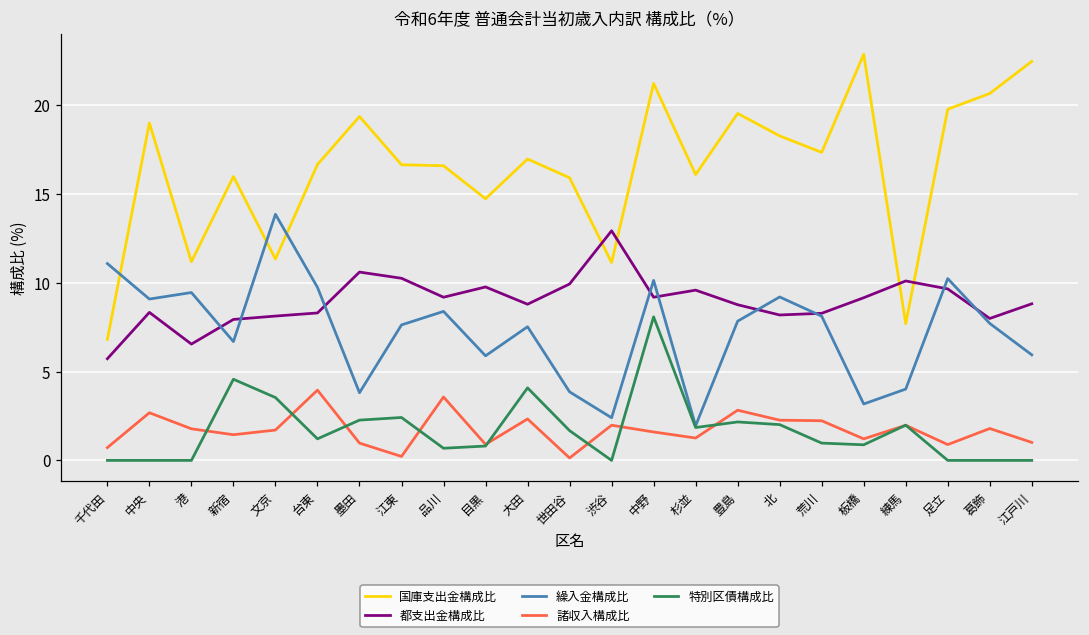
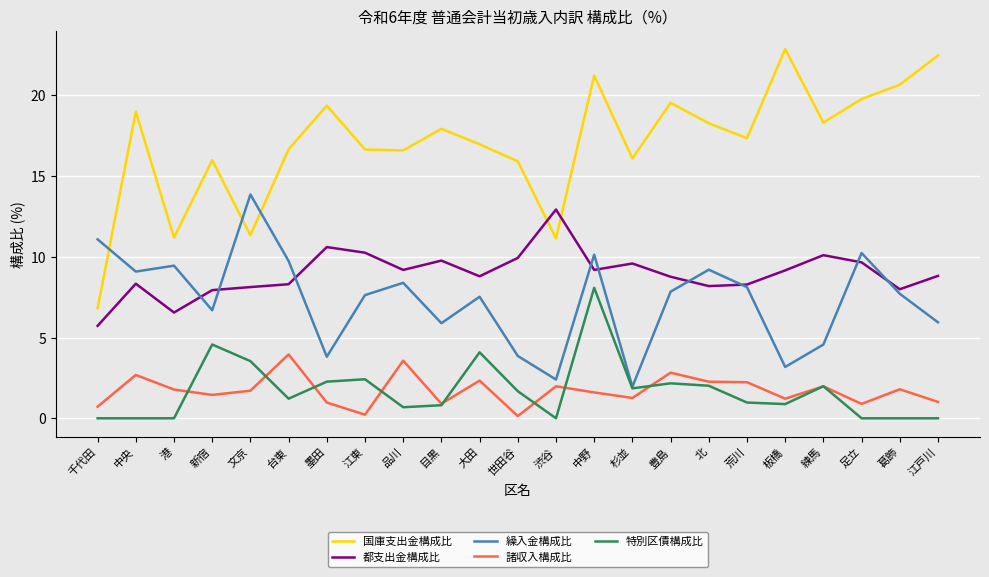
  {
    "国庫支出金構成比": {
      "千代田": 6.8,
      "中央": 19.0,
      "港": 11.2,
      "新宿": 16.0,
      "文京": 11.3,
      "台東": 16.7,
      "墨田": 19.4,
      "江東": 16.6,
      "品川": 16.6,
-     "目黒": 14.7,
+     "目黒": 17.9,
      "大田": 17.0,
      "世田谷": 15.9,
      "渋谷": 11.1,
      "中野": 21.2,
      "杉並": 16.1,
      "豊島": 19.5,
      "北": 18.3,
      "荒川": 17.3,
      "板橋": 22.9,
-     "練馬": 7.7,
+     "練馬": 18.3,
      "足立": 19.8,
      "葛飾": 20.6,
      "江戸川": 22.5
    },
    "都支出金構成比": {
      "千代田": 5.7,
      "中央": 8.3,
      "港": 6.5,
      "新宿": 7.9,
      "文京": 8.1,
      "台東": 8.3,
      "墨田": 10.6,
      "江東": 10.3,
      "品川": 9.2,
      "目黒": 9.8,
      "大田": 8.8,
      "世田谷": 9.9,
      "渋谷": 12.9,
      "中野": 9.2,
      "杉並": 9.6,
      "豊島": 8.8,
      "北": 8.2,
      "荒川": 8.3,
      "板橋": 9.2,
      "練馬": 10.1,
      "足立": 9.7,
      "葛飾": 8.0,
      "江戸川": 8.8
    },
    "繰入金構成比": {
      "千代田": 11.1,
      "中央": 9.1,
      "港": 9.4,
      "新宿": 6.7,
      "文京": 13.9,
      "台東": 9.7,
      "墨田": 3.8,
      "江東": 7.6,
      "品川": 8.4,
      "目黒": 5.9,
      "大田": 7.5,
      "世田谷": 3.9,
      "渋谷": 2.4,
      "中野": 10.1,
      "豊島": 7.8,
      "北": 9.2,
      "荒川": 8.1,
      "板橋": 3.2,
-     "練馬": 4.0,
+     "練馬": 4.6,
      "足立": 10.2,
      "葛飾": 7.7,
      "江戸川": 5.9
    },
    "諸収入構成比": {
      "千代田": 0.7,
      "中央": 2.7,
      "港": 1.8,
      "新宿": 1.4,
      "文京": 1.7,
      "台東": 4.0,
      "墨田": 1.0,
      "江東": 0.2,
      "品川": 3.6,
      "大田": 2.3,
      "世田谷": 0.1,
      "渋谷": 2.0,
      "中野": 1.6,
      "杉並": 1.3,
      "豊島": 2.8,
      "北": 2.3,
      "荒川": 2.2,
      "板橋": 1.2,
      "足立": 0.9,
      "葛飾": 1.8,
      "江戸川": 1.0
    },
    "特別区債構成比": {
      "千代田": 0.0,
      "中央": 0.0,
      "港": 0.0,
      "新宿": 4.6,
      "文京": 3.5,
      "台東": 1.2,
      "墨田": 2.3,
      "江東": 2.4,
      "品川": 0.7,
      "大田": 4.1,
      "世田谷": 1.7,
      "渋谷": 0.0,
      "中野": 8.1,
      "豊島": 2.2,
      "北": 2.0,
      "荒川": 1.0,
      "板橋": 0.9,
      "足立": 0.0,
      "葛飾": 0.0,
      "江戸川": 0.0
    }
  }
